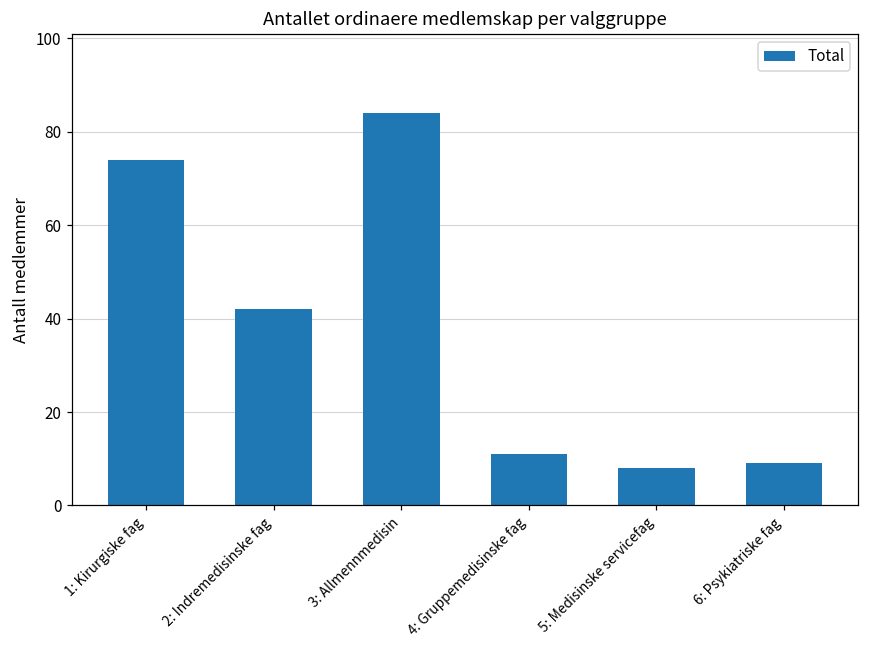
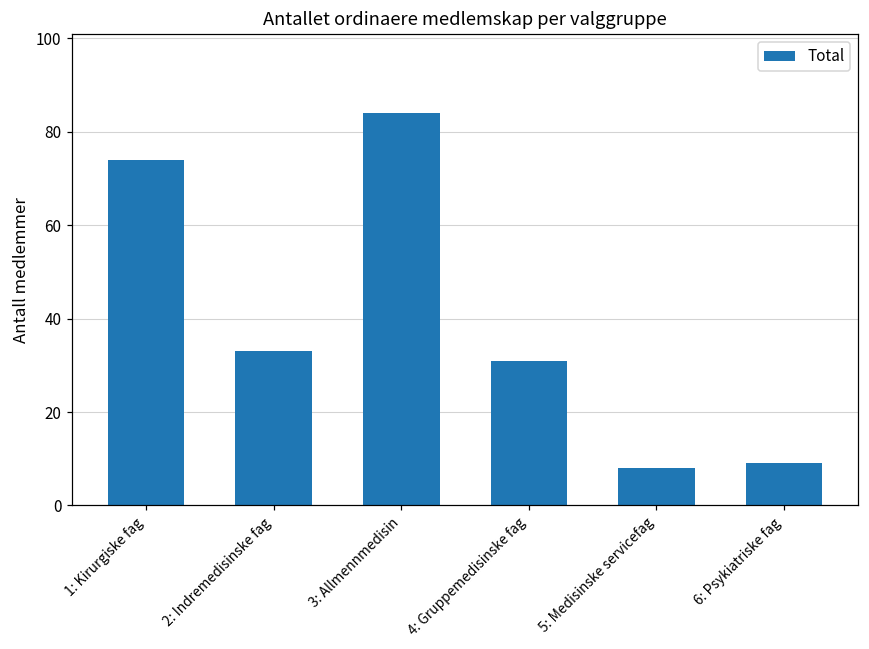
  {
    "1: Kirurgiske fag": 74,
-   "2: Indremedisinske fag": 42,
+   "2: Indremedisinske fag": 33,
    "3: Allmennmedisin": 84,
-   "4: Gruppemedisinske fag": 11,
+   "4: Gruppemedisinske fag": 31,
    "5: Medisinske servicefag": 8,
    "6: Psykiatriske fag": 9
  }
